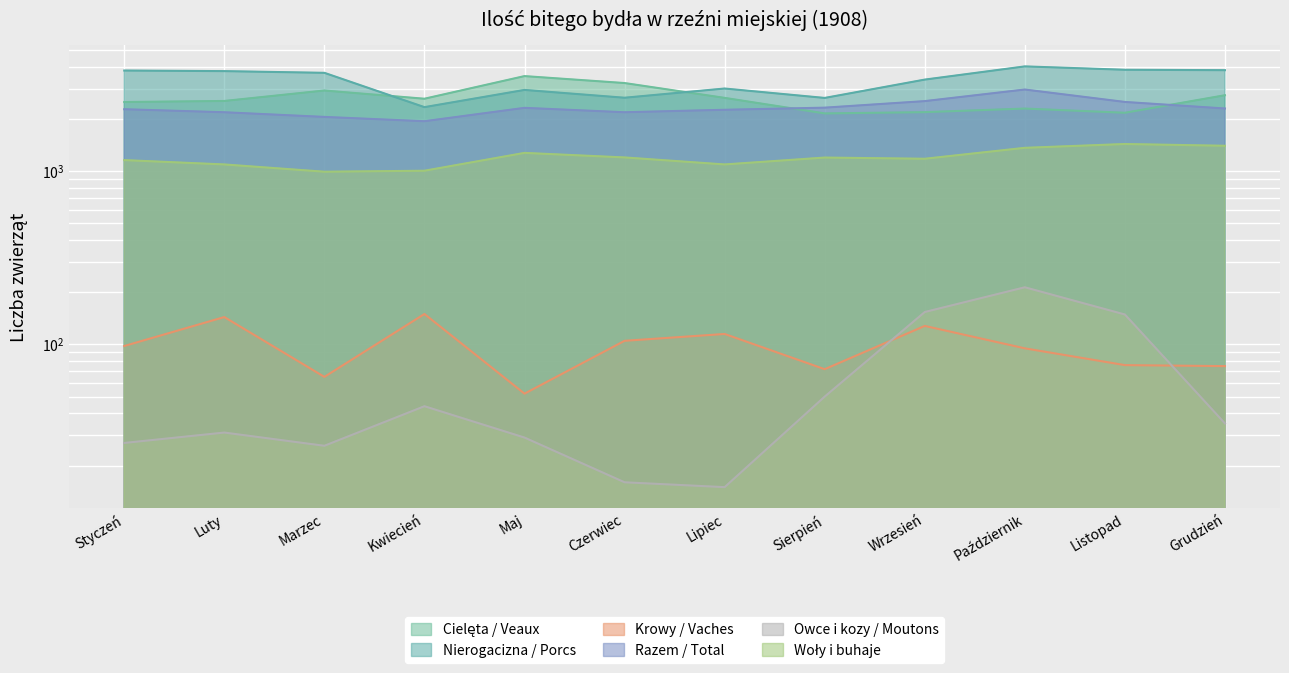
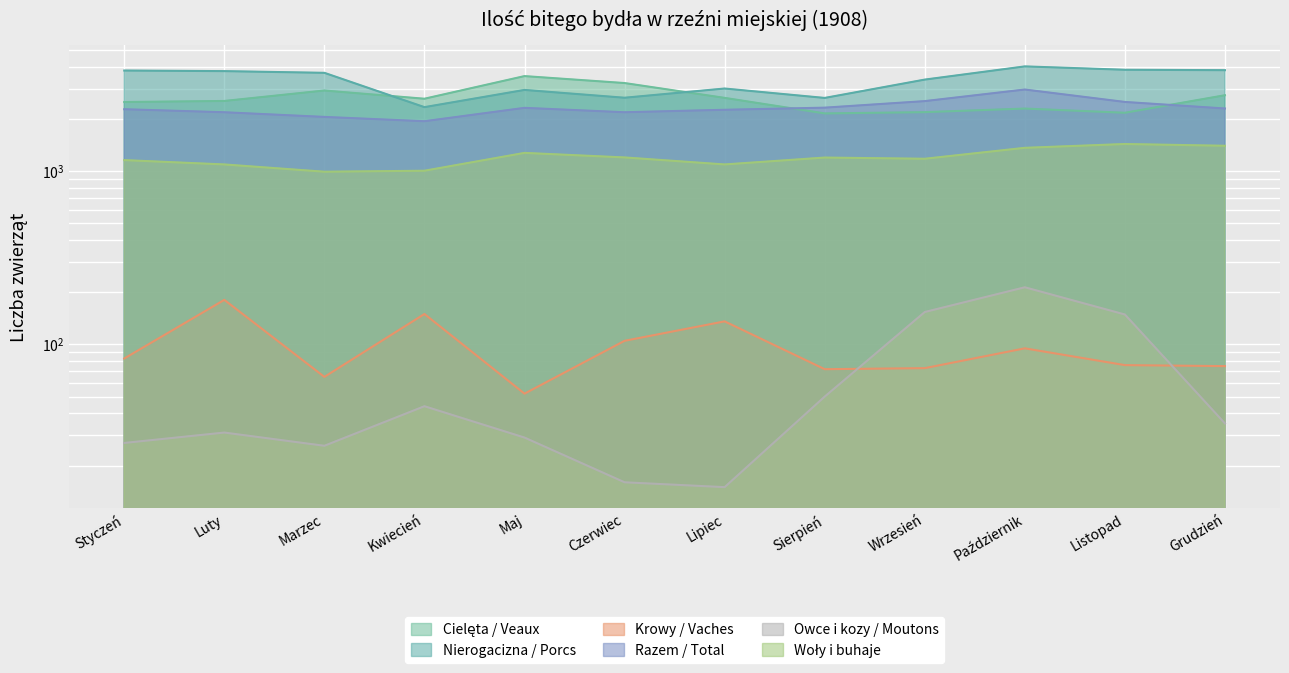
  {
    "Krowy / Vaches": {
-     "Styczeń": 100,
-     "Luty": 140,
+     "Styczeń": 80,
+     "Luty": 180,
      "Marzec": 65,
      "Kwiecień": 150,
      "Maj": 52,
      "Czerwiec": 110,
-     "Lipiec": 120,
+     "Lipiec": 140,
      "Sierpień": 72,
-     "Wrzesień": 130,
+     "Wrzesień": 73,
      "Październik": 100,
      "Listopad": 80,
      "Grudzień": 75
    }
  }
